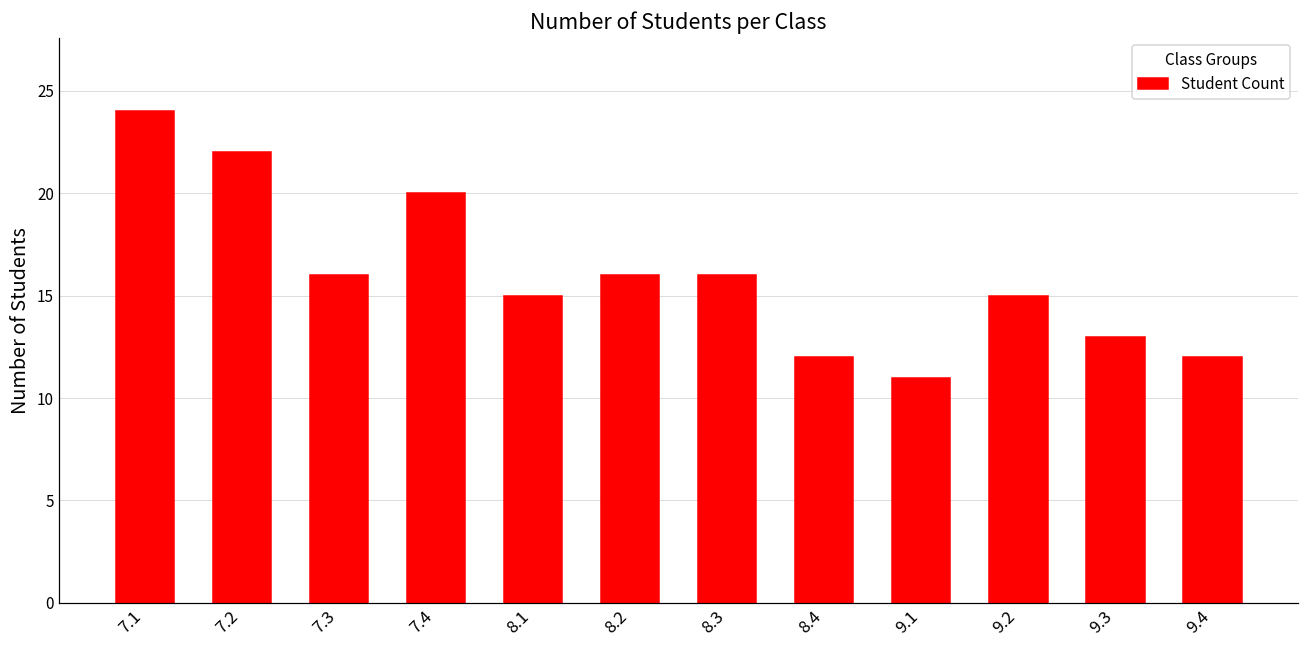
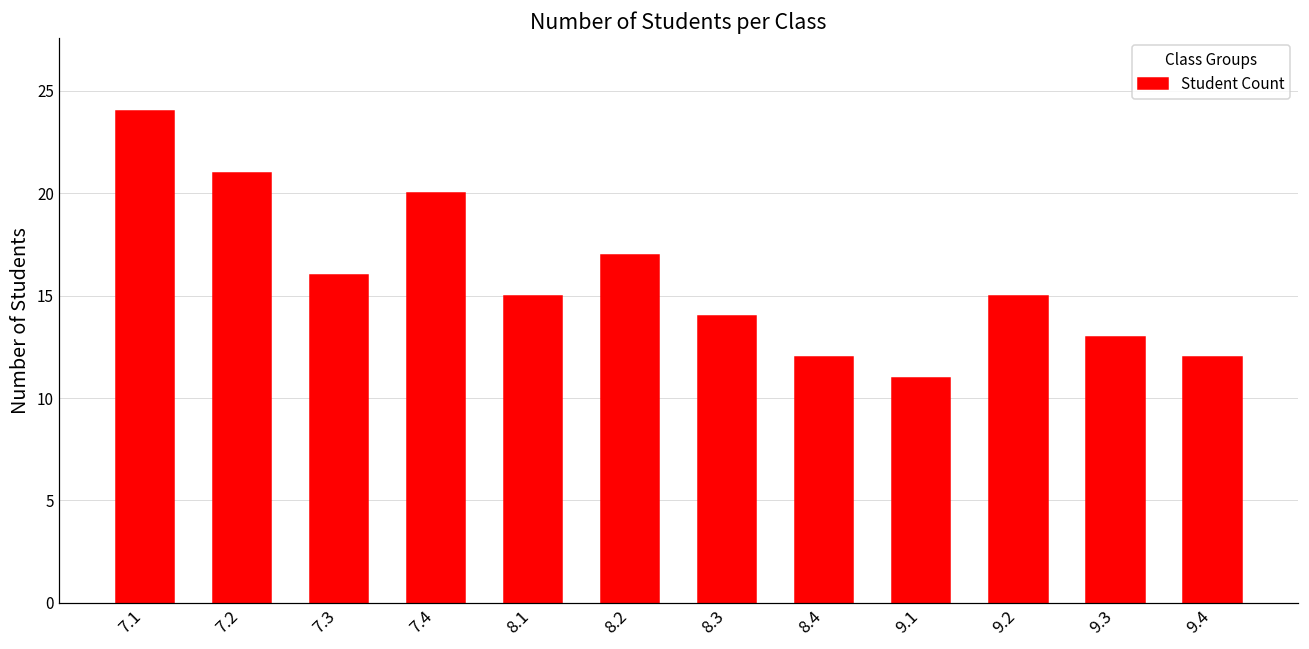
  {
    "7.1": 24,
-   "7.2": 22,
+   "7.2": 21,
    "7.3": 16,
    "7.4": 20,
    "8.1": 15,
-   "8.2": 16,
-   "8.3": 16,
+   "8.2": 17,
+   "8.3": 14,
    "8.4": 12,
    "9.1": 11,
    "9.2": 15,
    "9.3": 13,
    "9.4": 12
  }
